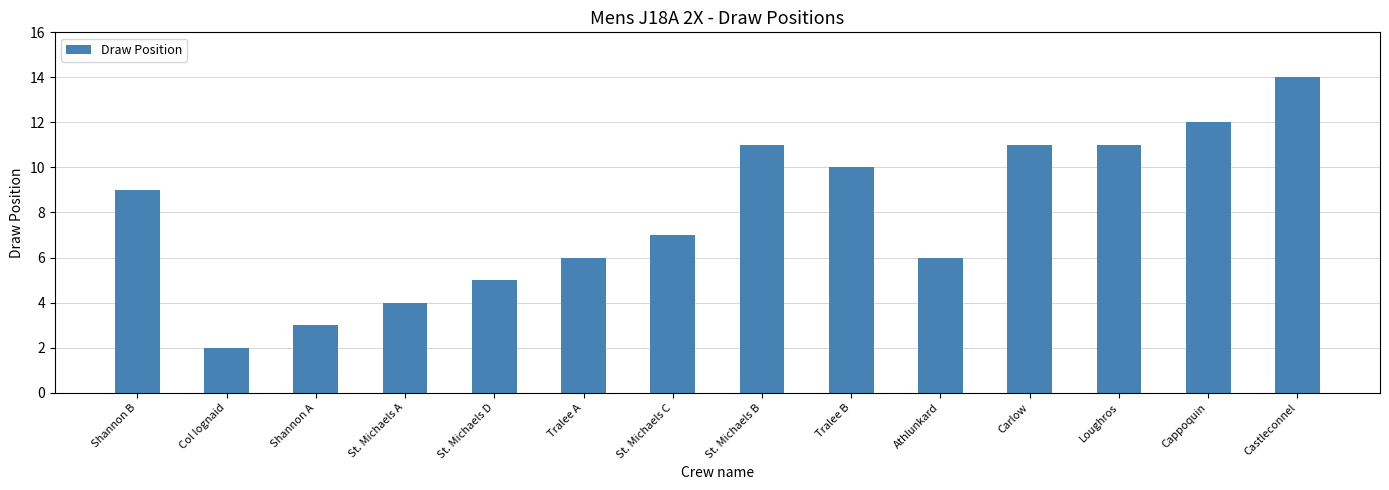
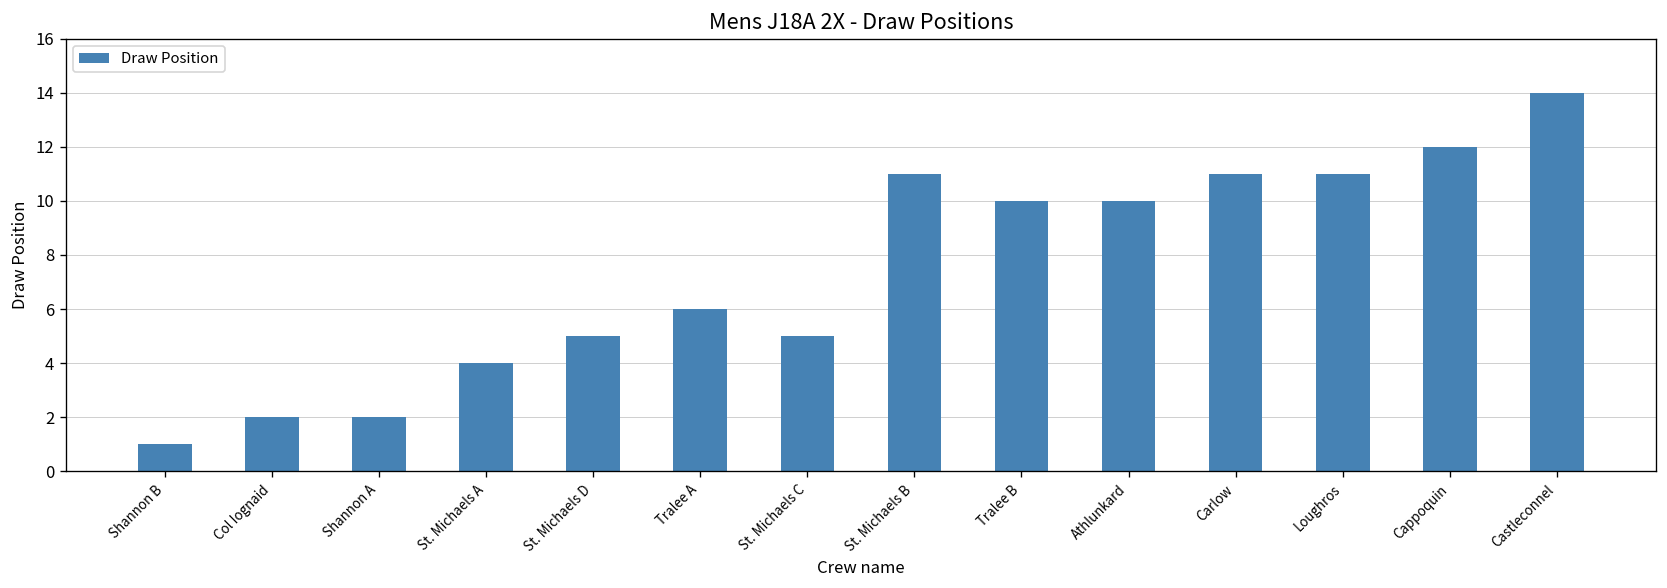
  {
-   "Shannon B": 9,
+   "Shannon B": 1,
    "Col Iognaid": 2,
-   "Shannon A": 3,
+   "Shannon A": 2,
    "St. Michaels A": 4,
    "St. Michaels D": 5,
    "Tralee A": 6,
-   "St. Michaels C": 7,
+   "St. Michaels C": 5,
    "St. Michaels B": 11,
    "Tralee B": 10,
-   "Athlunkard": 6,
+   "Athlunkard": 10,
    "Carlow": 11,
    "Loughros": 11,
    "Cappoquin": 12,
    "Castleconnel": 14
  }
